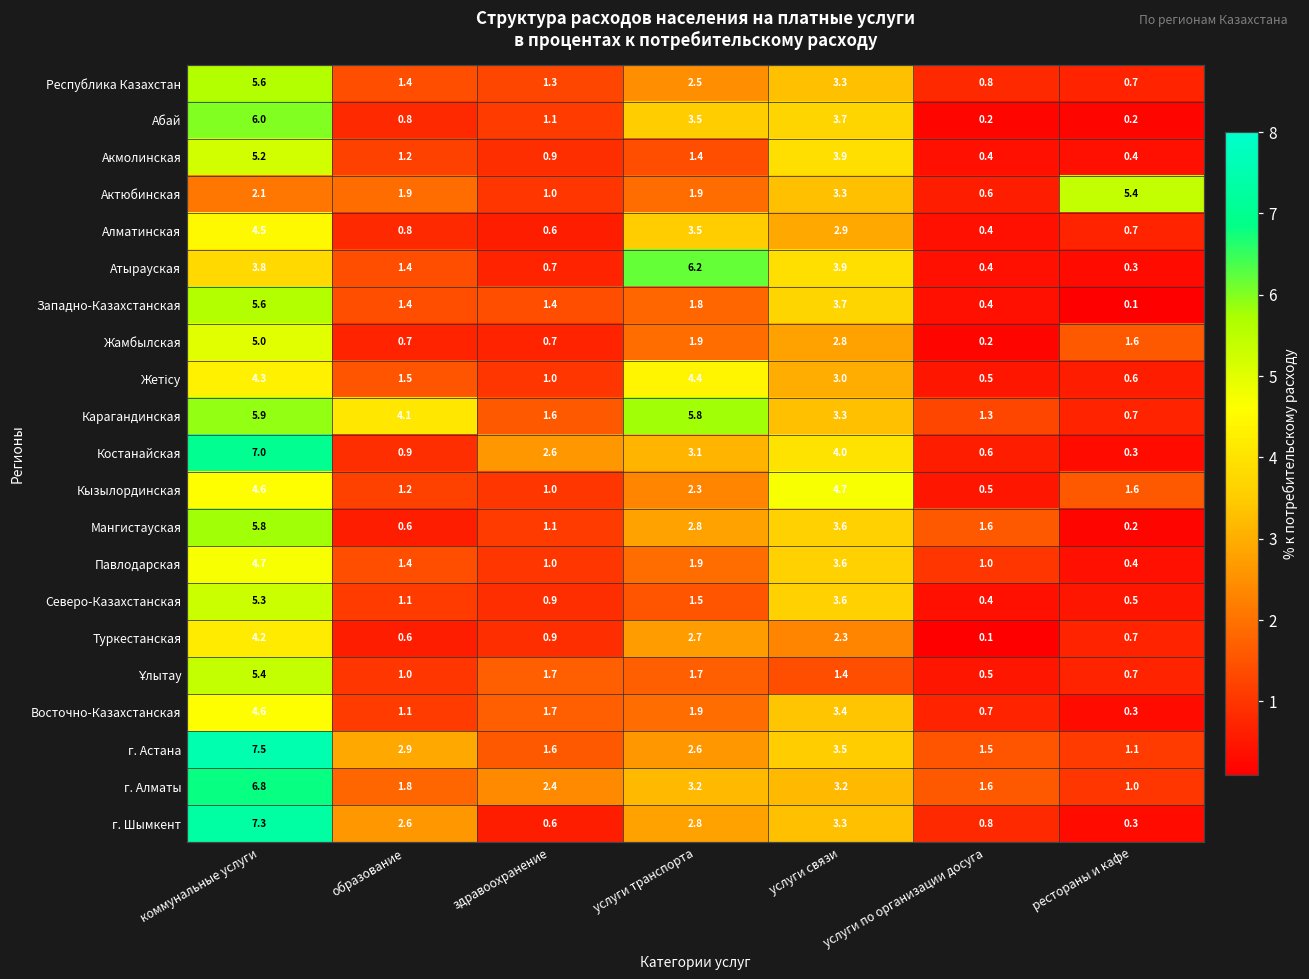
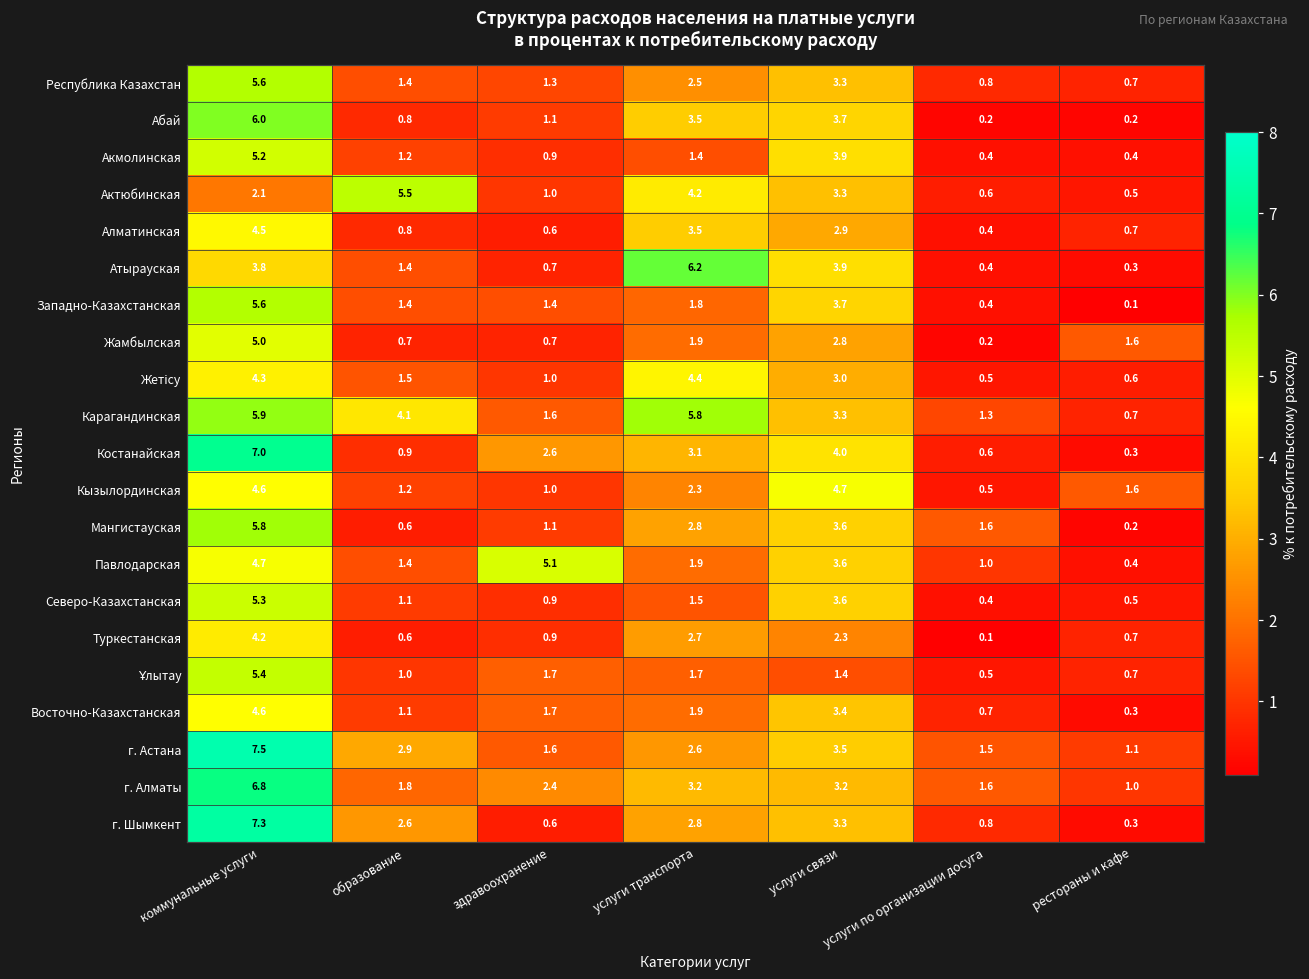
  {
    "Республика Казахстан": {
      "коммунальные услуги": 5.6,
      "образование": 1.4,
      "здравоохранение": 1.3,
      "услуги транспорта": 2.5,
      "услуги связи": 3.3,
      "услуги по организации досуга": 0.8,
      "рестораны и кафе": 0.7
    },
    "Абай": {
      "коммунальные услуги": 6.0,
      "образование": 0.8,
      "здравоохранение": 1.1,
      "услуги транспорта": 3.5,
      "услуги связи": 3.7,
      "услуги по организации досуга": 0.2,
      "рестораны и кафе": 0.2
    },
    "Акмолинская": {
      "коммунальные услуги": 5.2,
      "образование": 1.2,
      "здравоохранение": 0.9,
      "услуги транспорта": 1.4,
      "услуги связи": 3.9,
      "услуги по организации досуга": 0.4,
      "рестораны и кафе": 0.4
    },
    "Актюбинская": {
      "коммунальные услуги": 2.1,
-     "образование": 1.9,
+     "образование": 5.5,
      "здравоохранение": 1.0,
-     "услуги транспорта": 1.9,
+     "услуги транспорта": 4.2,
      "услуги связи": 3.3,
      "услуги по организации досуга": 0.6,
-     "рестораны и кафе": 5.4
+     "рестораны и кафе": 0.5
    },
    "Алматинская": {
      "коммунальные услуги": 4.5,
      "образование": 0.8,
      "здравоохранение": 0.6,
      "услуги транспорта": 3.5,
      "услуги связи": 2.9,
      "услуги по организации досуга": 0.4,
      "рестораны и кафе": 0.7
    },
    "Атырауская": {
      "коммунальные услуги": 3.8,
      "образование": 1.4,
      "здравоохранение": 0.7,
      "услуги транспорта": 6.2,
      "услуги связи": 3.9,
      "услуги по организации досуга": 0.4,
      "рестораны и кафе": 0.3
    },
    "Западно-Казахстанская": {
      "коммунальные услуги": 5.6,
      "образование": 1.4,
      "здравоохранение": 1.4,
      "услуги транспорта": 1.8,
      "услуги связи": 3.7,
      "услуги по организации досуга": 0.4,
      "рестораны и кафе": 0.1
    },
    "Жамбылская": {
      "коммунальные услуги": 5.0,
      "образование": 0.7,
      "здравоохранение": 0.7,
      "услуги транспорта": 1.9,
      "услуги связи": 2.8,
      "услуги по организации досуга": 0.2,
      "рестораны и кафе": 1.6
    },
    "Жетісу": {
      "коммунальные услуги": 4.3,
      "образование": 1.5,
      "здравоохранение": 1.0,
      "услуги транспорта": 4.4,
      "услуги связи": 3.0,
      "услуги по организации досуга": 0.5,
      "рестораны и кафе": 0.6
    },
    "Карагандинская": {
      "коммунальные услуги": 5.9,
      "образование": 4.1,
      "здравоохранение": 1.6,
      "услуги транспорта": 5.8,
      "услуги связи": 3.3,
      "услуги по организации досуга": 1.3,
      "рестораны и кафе": 0.7
    },
    "Костанайская": {
      "коммунальные услуги": 7.0,
      "образование": 0.9,
      "здравоохранение": 2.6,
      "услуги транспорта": 3.1,
      "услуги связи": 4.0,
      "услуги по организации досуга": 0.6,
      "рестораны и кафе": 0.3
    },
    "Кызылординская": {
      "коммунальные услуги": 4.6,
      "образование": 1.2,
      "здравоохранение": 1.0,
      "услуги транспорта": 2.3,
      "услуги связи": 4.7,
      "услуги по организации досуга": 0.5,
      "рестораны и кафе": 1.6
    },
    "Мангистауская": {
      "коммунальные услуги": 5.8,
      "образование": 0.6,
      "здравоохранение": 1.1,
      "услуги транспорта": 2.8,
      "услуги связи": 3.6,
      "услуги по организации досуга": 1.6,
      "рестораны и кафе": 0.2
    },
    "Павлодарская": {
      "коммунальные услуги": 4.7,
      "образование": 1.4,
-     "здравоохранение": 1.0,
+     "здравоохранение": 5.1,
      "услуги транспорта": 1.9,
      "услуги связи": 3.6,
      "услуги по организации досуга": 1.0,
      "рестораны и кафе": 0.4
    },
    "Северо-Казахстанская": {
      "коммунальные услуги": 5.3,
      "образование": 1.1,
      "здравоохранение": 0.9,
      "услуги транспорта": 1.5,
      "услуги связи": 3.6,
      "услуги по организации досуга": 0.4,
      "рестораны и кафе": 0.5
    },
    "Туркестанская": {
      "коммунальные услуги": 4.2,
      "образование": 0.6,
      "здравоохранение": 0.9,
      "услуги транспорта": 2.7,
      "услуги связи": 2.3,
      "услуги по организации досуга": 0.1,
      "рестораны и кафе": 0.7
    },
    "Ұлытау": {
      "коммунальные услуги": 5.4,
      "образование": 1.0,
      "здравоохранение": 1.7,
      "услуги транспорта": 1.7,
      "услуги связи": 1.4,
      "услуги по организации досуга": 0.5,
      "рестораны и кафе": 0.7
    },
    "Восточно-Казахстанская": {
      "коммунальные услуги": 4.6,
      "образование": 1.1,
      "здравоохранение": 1.7,
      "услуги транспорта": 1.9,
      "услуги связи": 3.4,
      "услуги по организации досуга": 0.7,
      "рестораны и кафе": 0.3
    },
    "г. Астана": {
      "коммунальные услуги": 7.5,
      "образование": 2.9,
      "здравоохранение": 1.6,
      "услуги транспорта": 2.6,
      "услуги связи": 3.5,
      "услуги по организации досуга": 1.5,
      "рестораны и кафе": 1.1
    },
    "г. Алматы": {
      "коммунальные услуги": 6.8,
      "образование": 1.8,
      "здравоохранение": 2.4,
      "услуги транспорта": 3.2,
      "услуги связи": 3.2,
      "услуги по организации досуга": 1.6,
      "рестораны и кафе": 1.0
    },
    "г. Шымкент": {
      "коммунальные услуги": 7.3,
      "образование": 2.6,
      "здравоохранение": 0.6,
      "услуги транспорта": 2.8,
      "услуги связи": 3.3,
      "услуги по организации досуга": 0.8,
      "рестораны и кафе": 0.3
    }
  }
